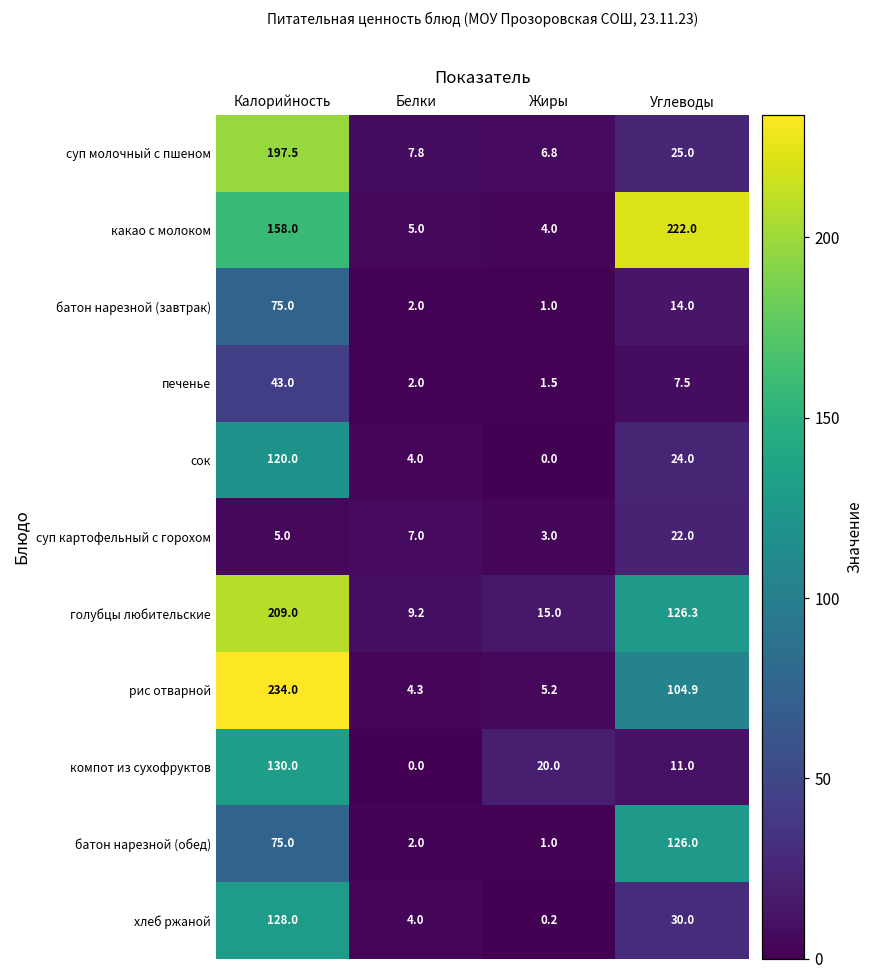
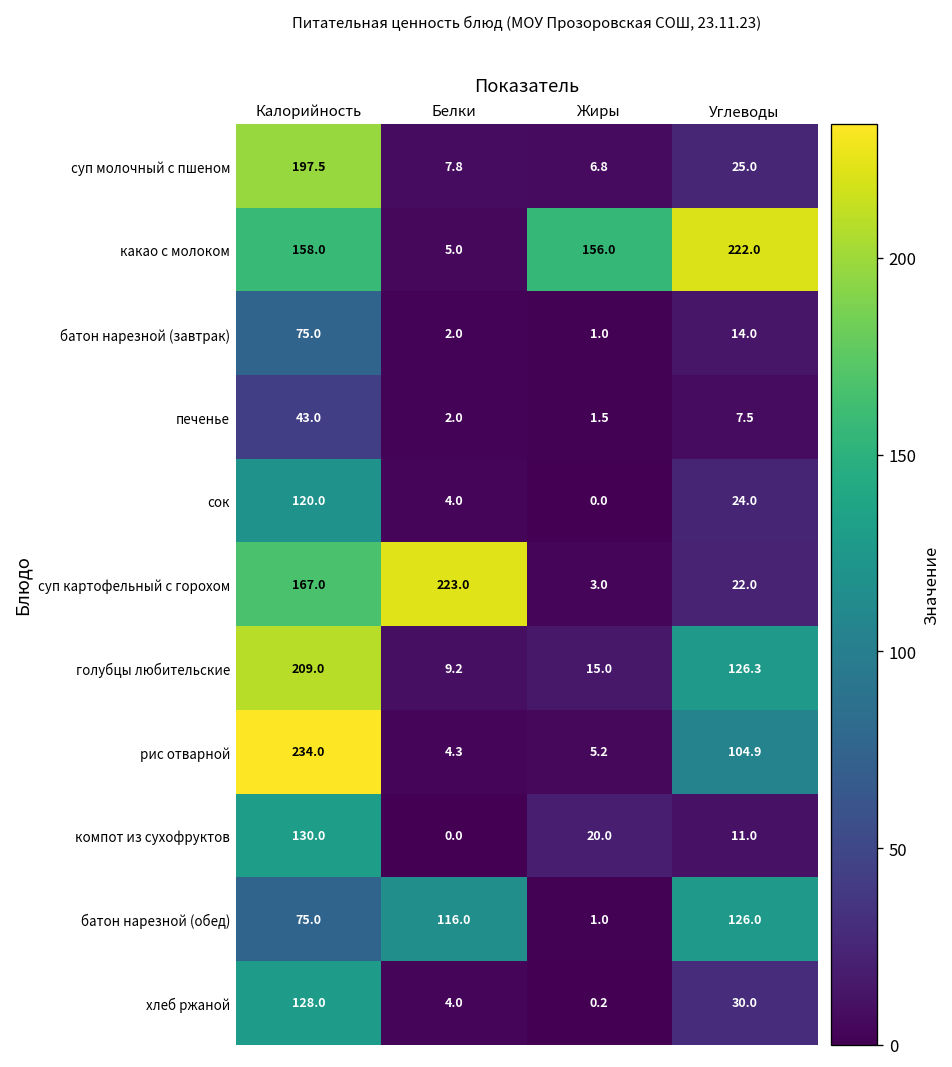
  {
    "суп молочный с пшеном": {
      "Калорийность": 197.5,
      "Белки": 7.8,
      "Жиры": 6.8,
      "Углеводы": 25.0
    },
    "какао с молоком": {
      "Калорийность": 158.0,
      "Белки": 5.0,
-     "Жиры": 4.0,
+     "Жиры": 156.0,
      "Углеводы": 222.0
    },
    "батон нарезной (завтрак)": {
      "Калорийность": 75.0,
      "Белки": 2.0,
      "Жиры": 1.0,
      "Углеводы": 14.0
    },
    "печенье": {
      "Калорийность": 43.0,
      "Белки": 2.0,
      "Жиры": 1.5,
      "Углеводы": 7.5
    },
    "сок": {
      "Калорийность": 120.0,
      "Белки": 4.0,
      "Жиры": 0.0,
      "Углеводы": 24.0
    },
    "суп картофельный с горохом": {
-     "Калорийность": 5.0,
-     "Белки": 7.0,
+     "Калорийность": 167.0,
+     "Белки": 223.0,
      "Жиры": 3.0,
      "Углеводы": 22.0
    },
    "голубцы любительские": {
      "Калорийность": 209.0,
      "Белки": 9.2,
      "Жиры": 15.0,
      "Углеводы": 126.3
    },
    "рис отварной": {
      "Калорийность": 234.0,
      "Белки": 4.3,
      "Жиры": 5.2,
      "Углеводы": 104.9
    },
    "компот из сухофруктов": {
      "Калорийность": 130.0,
      "Белки": 0.0,
      "Жиры": 20.0,
      "Углеводы": 11.0
    },
    "батон нарезной (обед)": {
      "Калорийность": 75.0,
-     "Белки": 2.0,
+     "Белки": 116.0,
      "Жиры": 1.0,
      "Углеводы": 126.0
    },
    "хлеб ржаной": {
      "Калорийность": 128.0,
      "Белки": 4.0,
      "Жиры": 0.2,
      "Углеводы": 30.0
    }
  }
